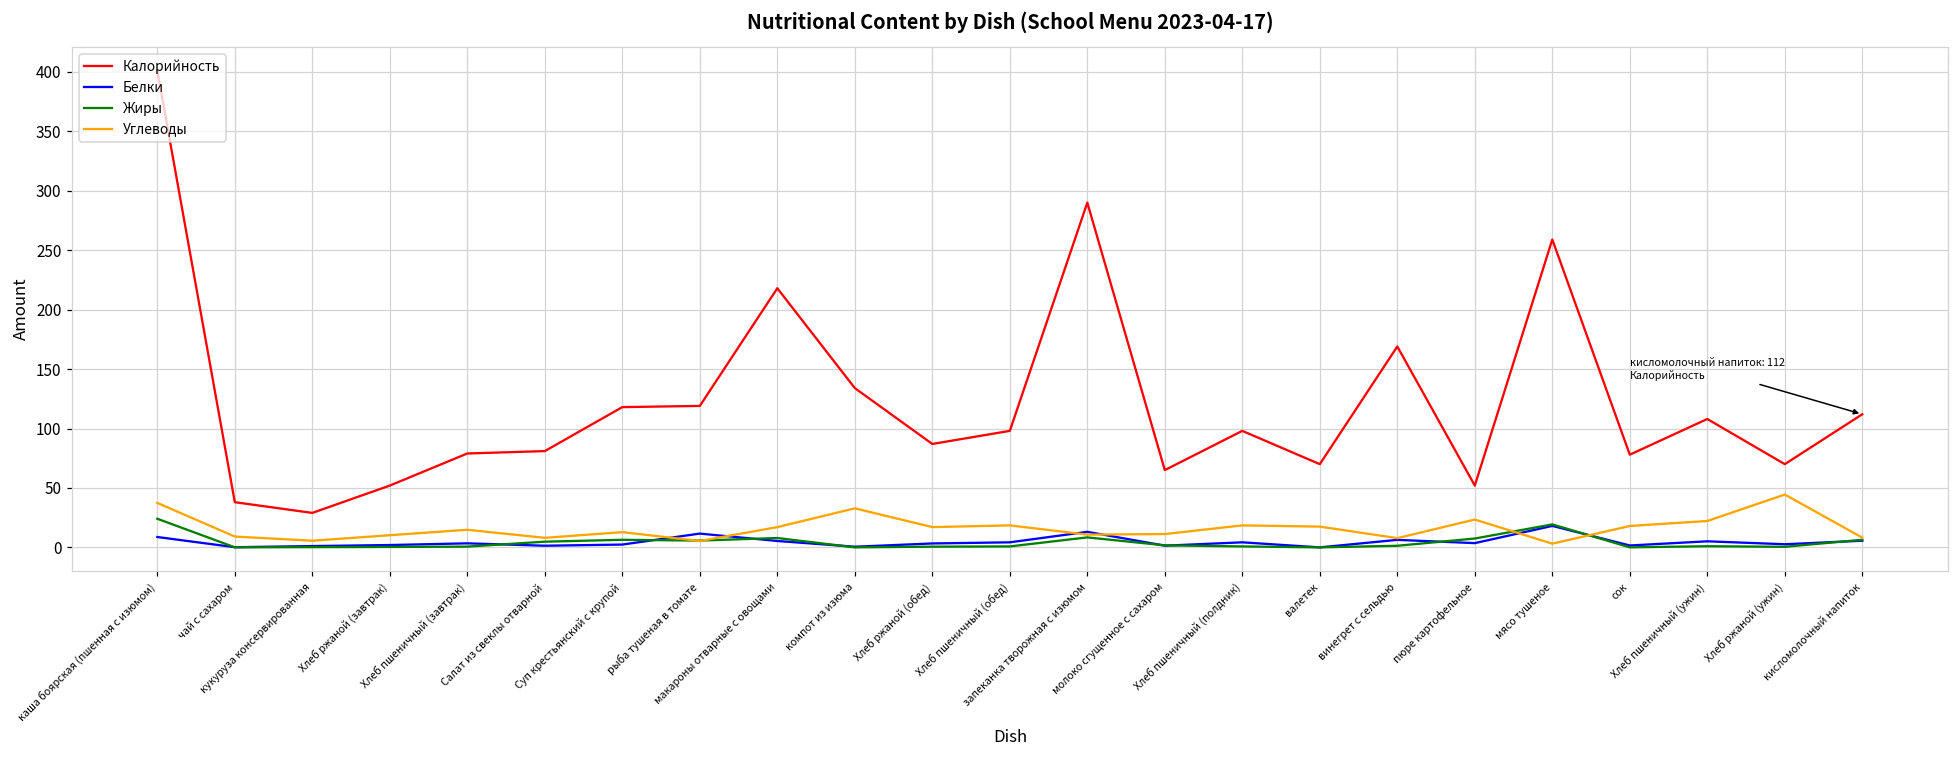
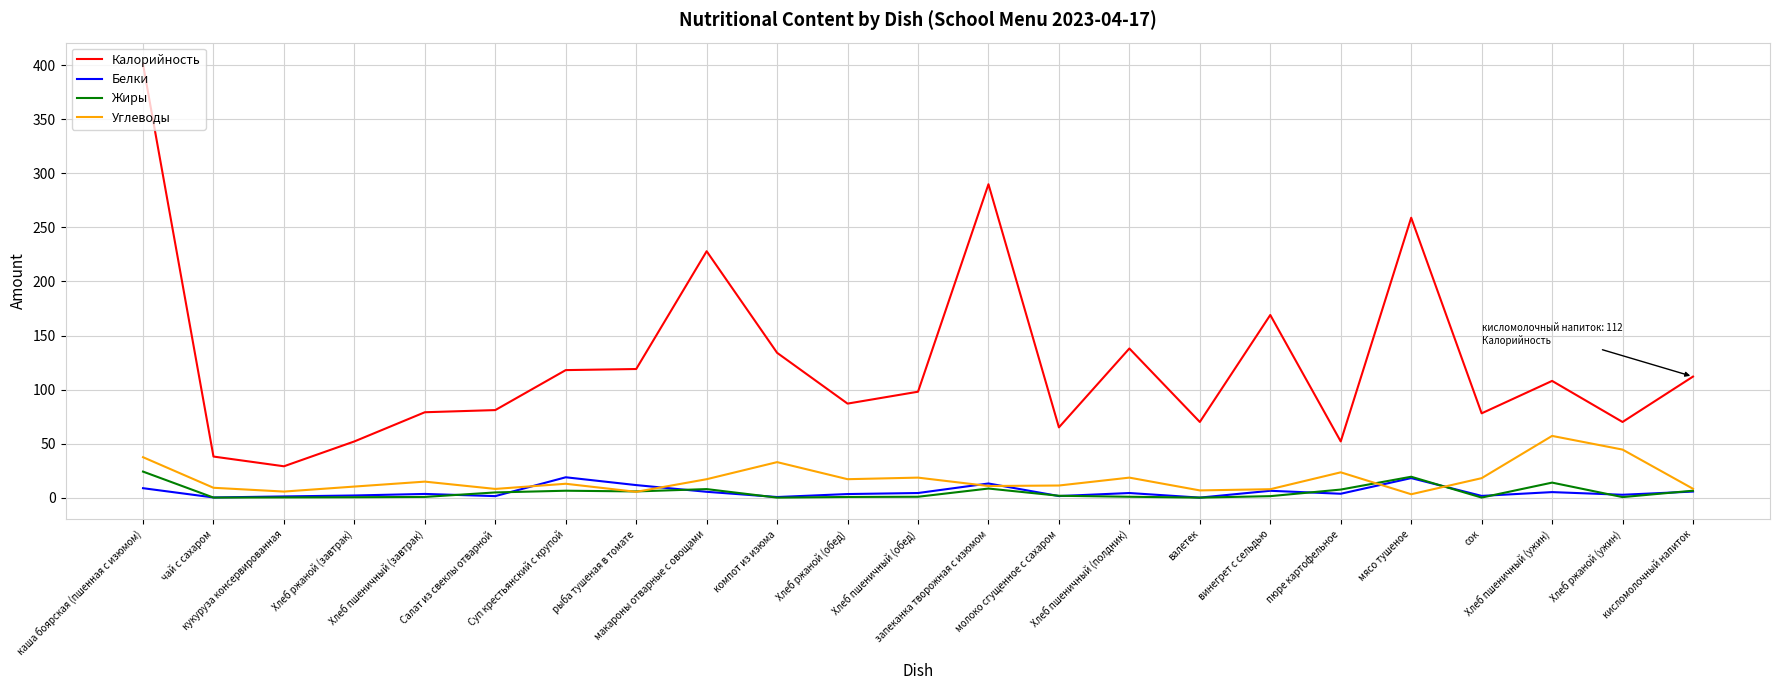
  {
    "Калорийность": {
      "чай с сахаром": 38,
      "кукуруза консервированная": 29,
      "Хлеб ржаной (завтрак)": 52,
      "Хлеб пшеничный (завтрак)": 79,
      "Салат из свеклы отварной": 81,
      "Суп крестьянский с крупой": 118,
      "рыба тушеная в томате": 119,
-     "макароны отварные с овощами": 218,
+     "макароны отварные с овощами": 228,
      "компот из изюма": 134,
      "Хлеб ржаной (обед)": 87,
      "Хлеб пшеничный (обед)": 98,
      "запеканка творожная с изюмом": 290,
      "молоко сгущенное с сахаром": 65,
-     "Хлеб пшеничный (полдник)": 98,
+     "Хлеб пшеничный (полдник)": 138,
      "валетек": 70,
      "винегрет с сельдью": 169,
      "пюре картофельное": 52,
      "мясо тушеное": 259,
      "сок": 78,
      "Хлеб пшеничный (ужин)": 108,
      "Хлеб ржаной (ужин)": 70
    },
    "Белки": {
      "каша боярская (пшенная с изюмом)": 9,
      "Хлеб пшеничный (завтрак)": 3,
      "Салат из свеклы отварной": 1,
-     "Суп крестьянский с крупой": 2,
+     "Суп крестьянский с крупой": 19,
      "рыба тушеная в томате": 12,
      "макароны отварные с овощами": 5,
      "Хлеб ржаной (обед)": 3,
      "Хлеб пшеничный (обед)": 4,
      "Хлеб пшеничный (полдник)": 4,
      "пюре картофельное": 4,
      "Хлеб пшеничный (ужин)": 5
    },
    "Жиры": {
      "каша боярская (пшенная с изюмом)": 24,
      "Хлеб пшеничный (завтрак)": 1,
      "Салат из свеклы отварной": 5,
      "Суп крестьянский с крупой": 6,
      "макароны отварные с овощами": 8,
      "Хлеб ржаной (обед)": 1,
      "Хлеб пшеничный (обед)": 1,
      "Хлеб пшеничный (полдник)": 1,
      "винегрет с сельдью": 1,
      "пюре картофельное": 7,
-     "Хлеб пшеничный (ужин)": 1
+     "Хлеб пшеничный (ужин)": 14
    },
    "Углеводы": {
      "каша боярская (пшенная с изюмом)": 37,
      "чай с сахаром": 9,
      "кукуруза консервированная": 6,
      "Хлеб ржаной (завтрак)": 10,
      "Хлеб пшеничный (завтрак)": 15,
      "Салат из свеклы отварной": 8,
      "Суп крестьянский с крупой": 13,
      "макароны отварные с овощами": 17,
      "компот из изюма": 33,
      "Хлеб ржаной (обед)": 17,
      "Хлеб пшеничный (обед)": 19,
      "молоко сгущенное с сахаром": 11,
      "Хлеб пшеничный (полдник)": 19,
-     "валетек": 17,
+     "валетек": 7,
      "пюре картофельное": 23,
      "мясо тушеное": 3,
      "сок": 18,
-     "Хлеб пшеничный (ужин)": 22,
+     "Хлеб пшеничный (ужин)": 57,
      "Хлеб ржаной (ужин)": 44
    }
  }
